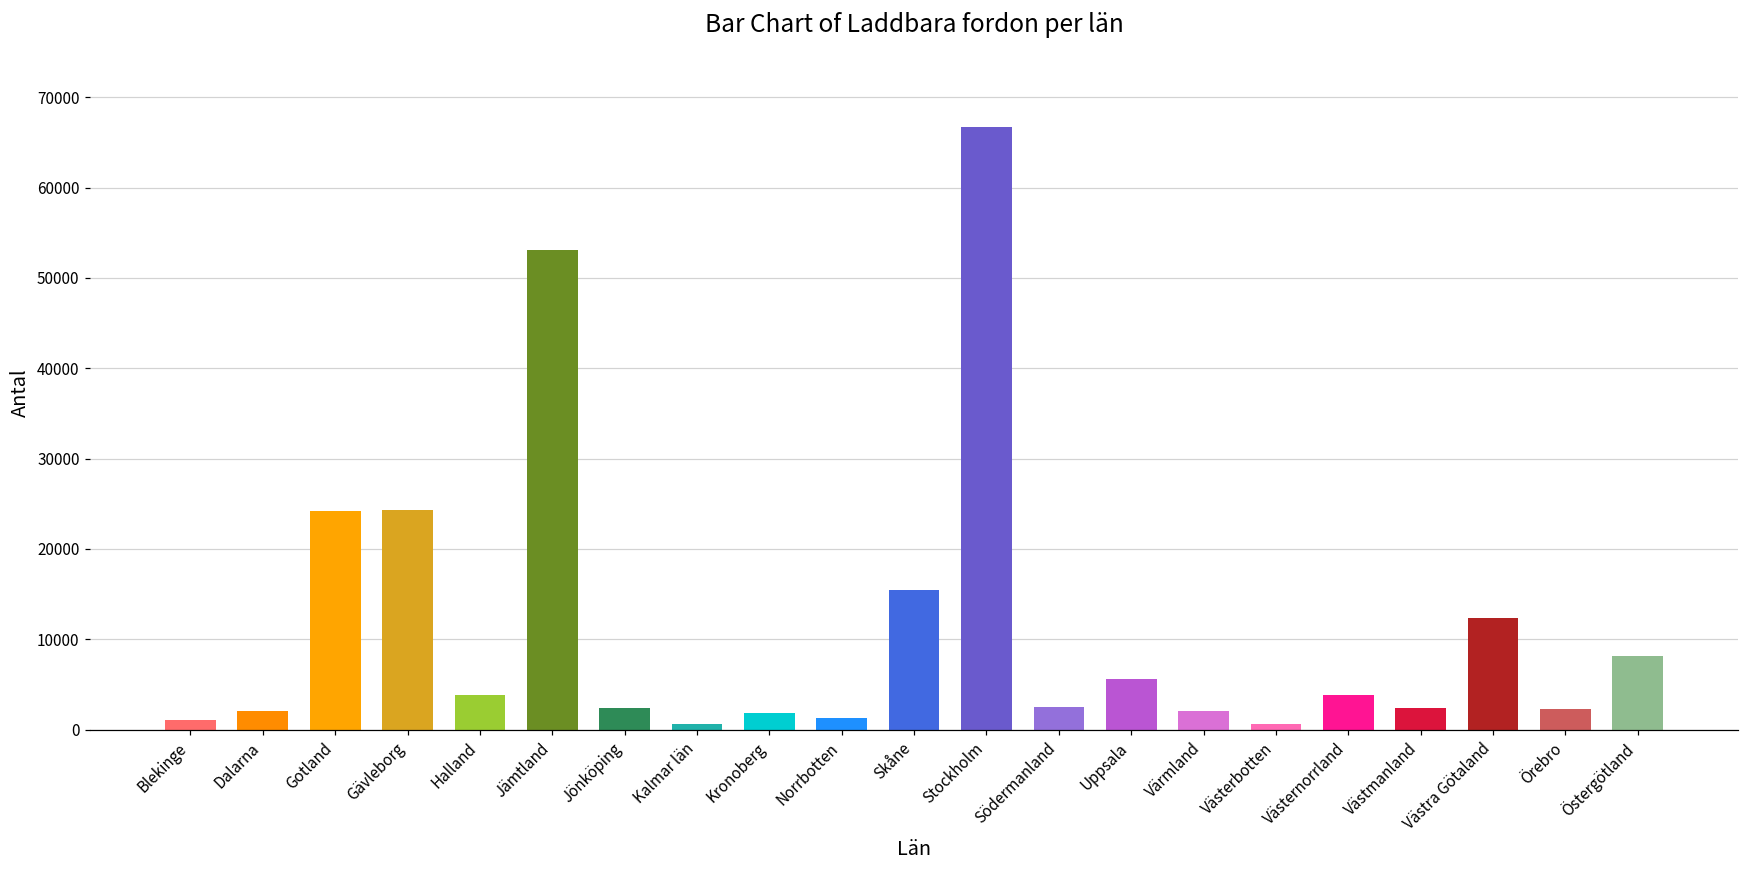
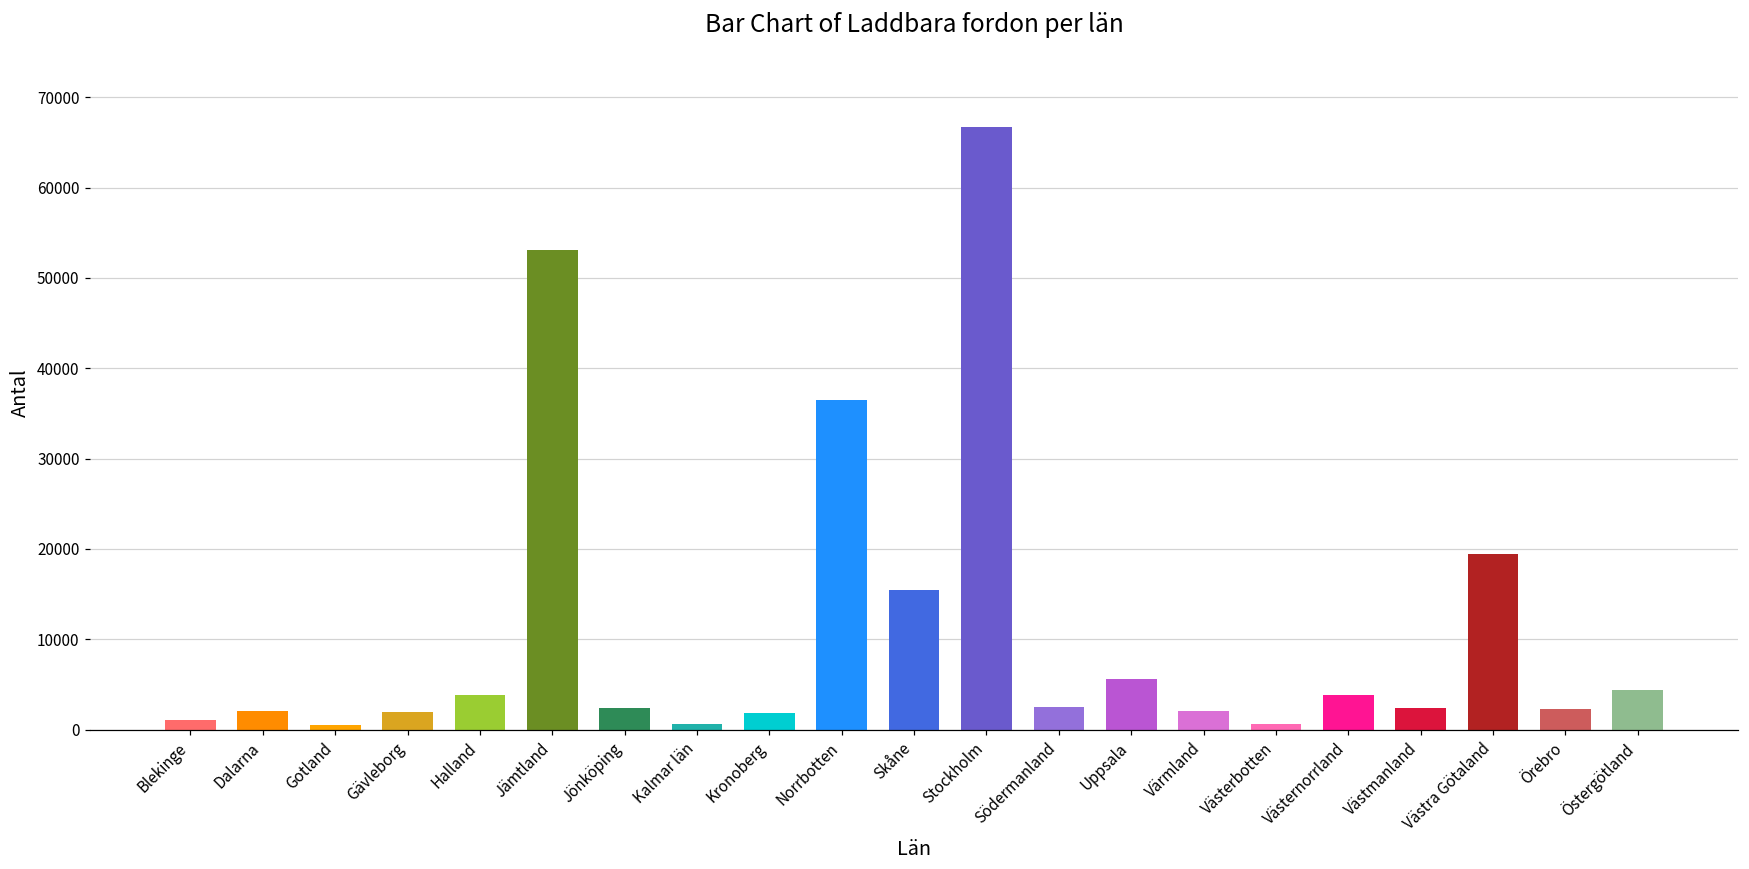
  {
    "Blekinge": 1000,
    "Dalarna": 2000,
-   "Gotland": 24000,
-   "Gävleborg": 24000,
+   "Gotland": 1000,
+   "Gävleborg": 2000,
    "Halland": 4000,
    "Jämtland": 53000,
    "Jönköping": 2000,
    "Kalmar län": 1000,
    "Kronoberg": 2000,
-   "Norrbotten": 1000,
+   "Norrbotten": 36000,
    "Skåne": 15000,
    "Stockholm": 67000,
    "Södermanland": 3000,
    "Uppsala": 6000,
    "Värmland": 2000,
    "Västerbotten": 1000,
    "Västernorrland": 4000,
    "Västmanland": 2000,
-   "Västra Götaland": 12000,
+   "Västra Götaland": 19000,
    "Örebro": 2000,
-   "Östergötland": 8000
+   "Östergötland": 4000
  }
